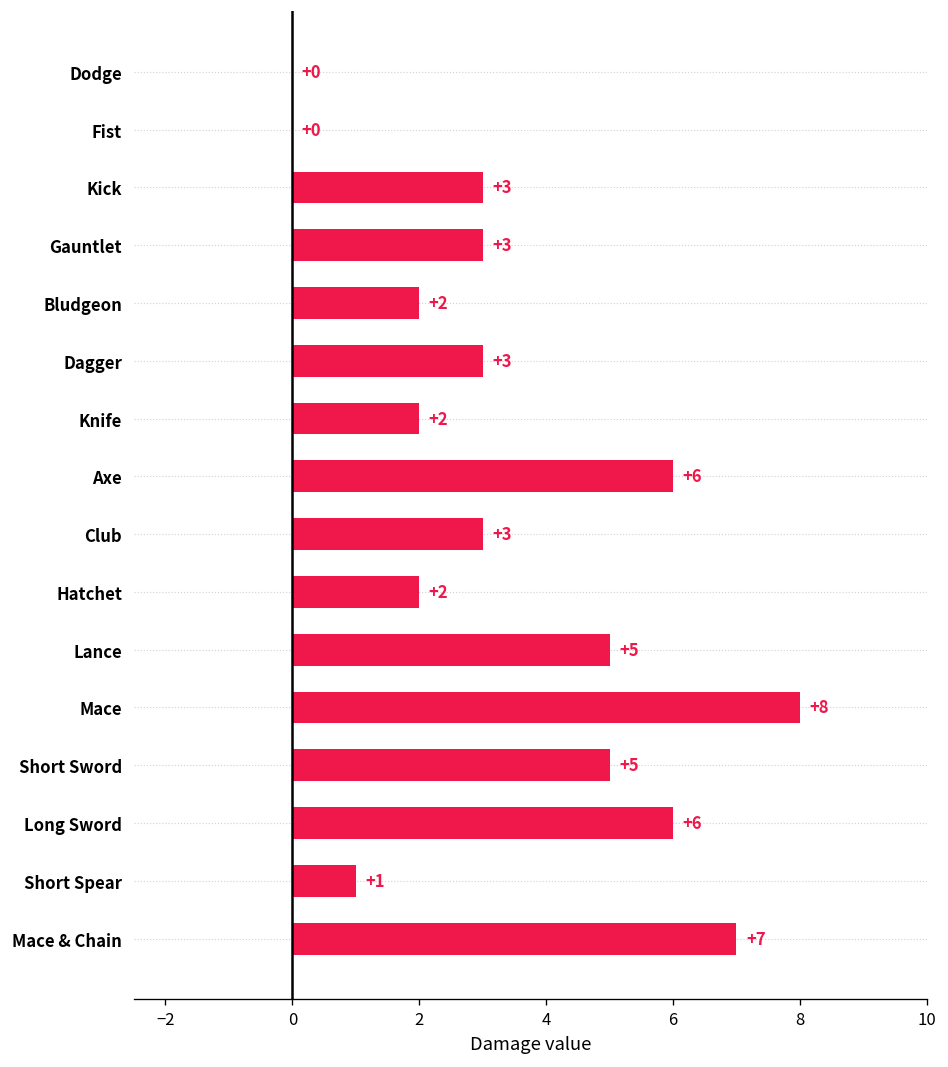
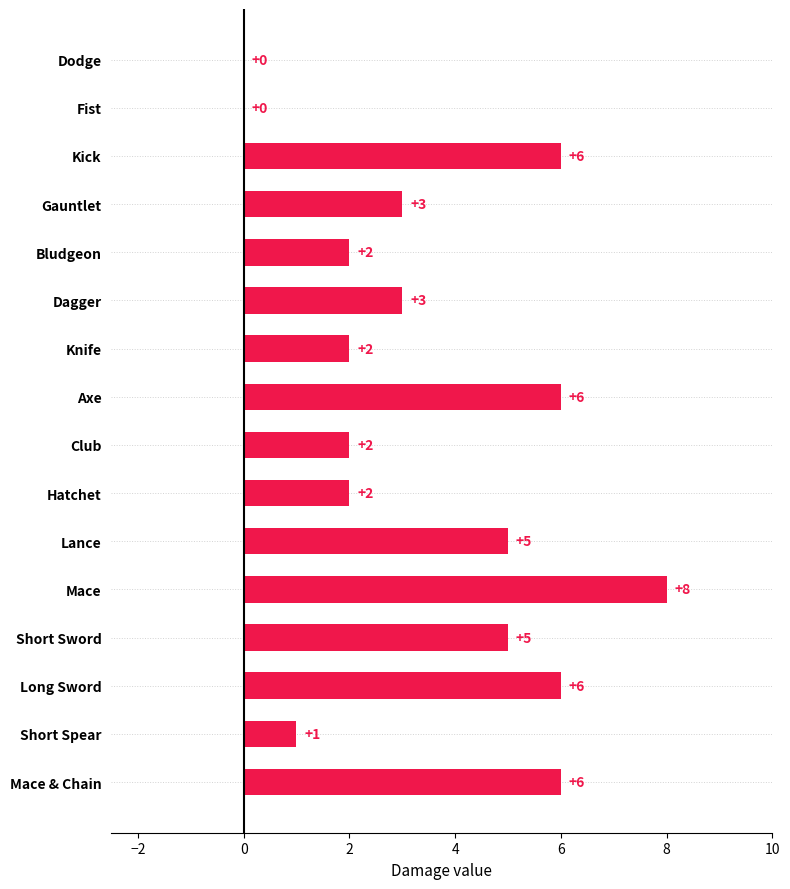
  {
    "Dodge": "+0",
    "Fist": "+0",
-   "Kick": "+3",
+   "Kick": "+6",
    "Gauntlet": "+3",
    "Bludgeon": "+2",
    "Dagger": "+3",
    "Knife": "+2",
    "Axe": "+6",
-   "Club": "+3",
+   "Club": "+2",
    "Hatchet": "+2",
    "Lance": "+5",
    "Mace": "+8",
    "Short Sword": "+5",
    "Long Sword": "+6",
    "Short Spear": "+1",
-   "Mace & Chain": "+7"
+   "Mace & Chain": "+6"
  }
